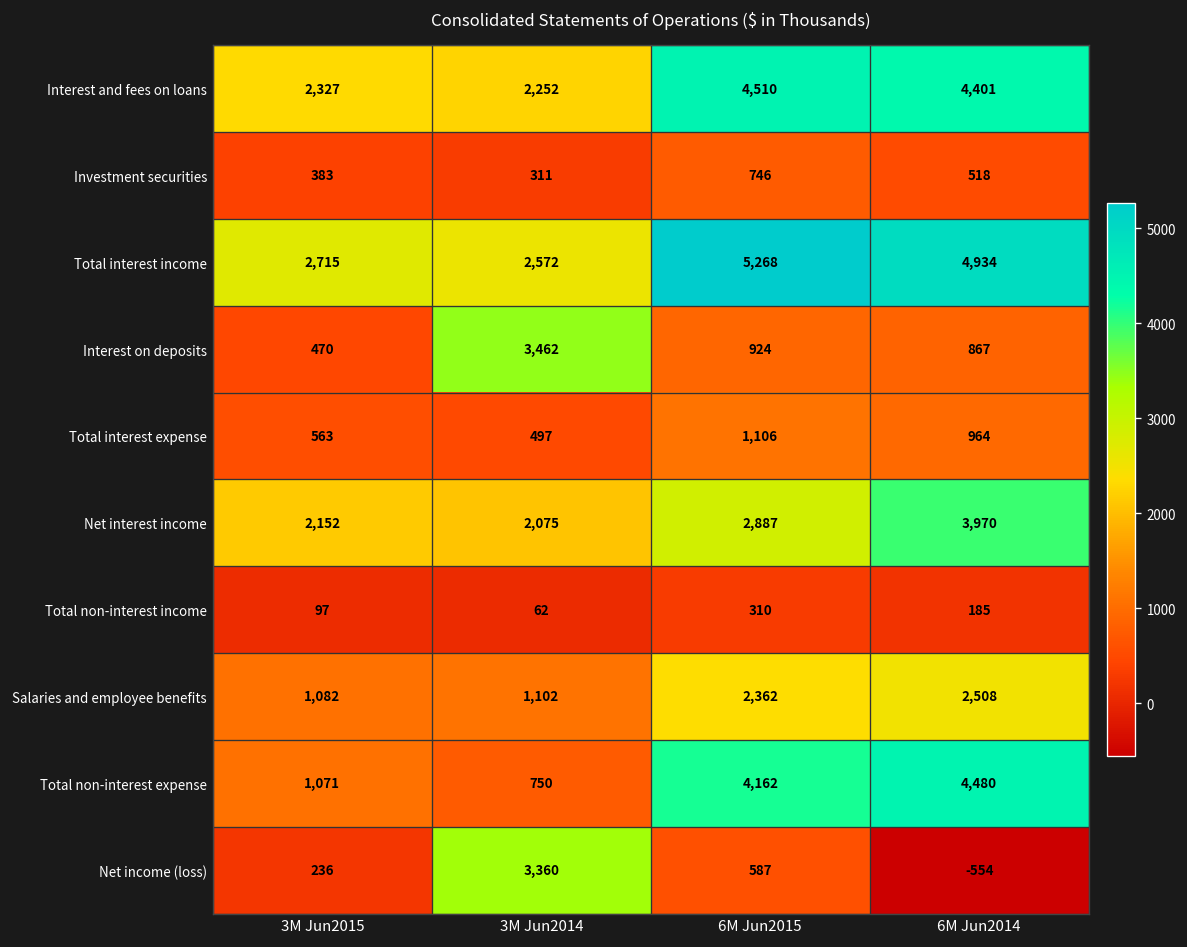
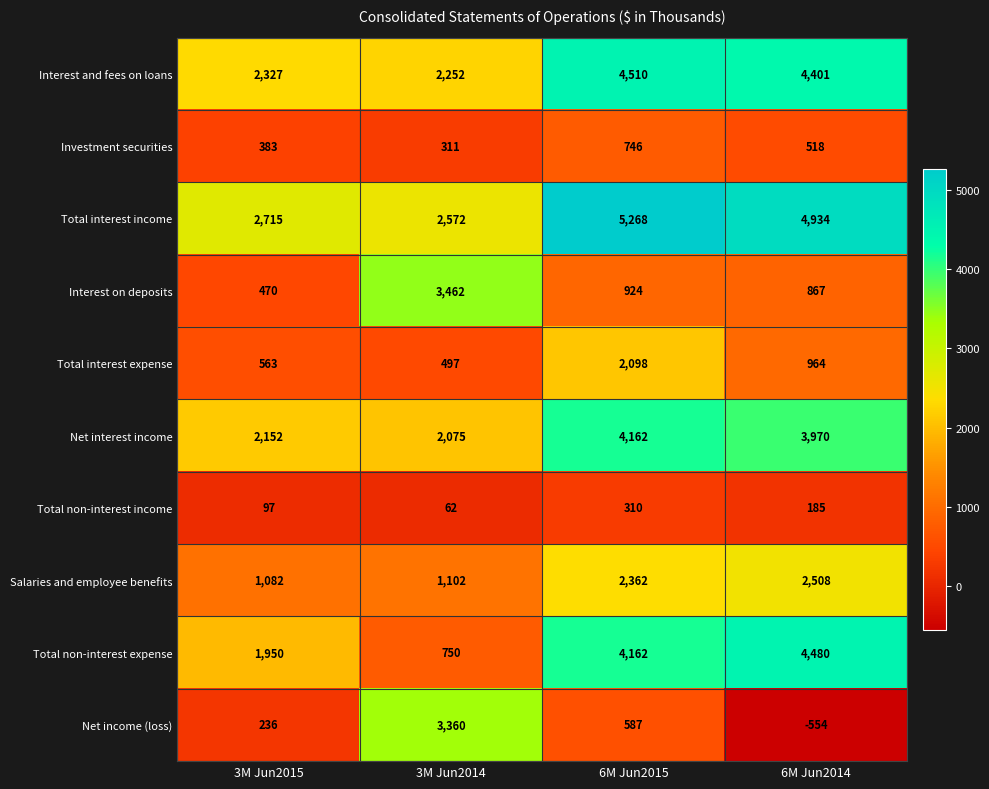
  {
    "Interest and fees on loans": {
      "3M Jun2015": "2,327",
      "3M Jun2014": "2,252",
      "6M Jun2015": "4,510",
      "6M Jun2014": "4,401"
    },
    "Investment securities": {
      "3M Jun2015": "383",
      "3M Jun2014": "311",
      "6M Jun2015": "746",
      "6M Jun2014": "518"
    },
    "Total interest income": {
      "3M Jun2015": "2,715",
      "3M Jun2014": "2,572",
      "6M Jun2015": "5,268",
      "6M Jun2014": "4,934"
    },
    "Interest on deposits": {
      "3M Jun2015": "470",
      "3M Jun2014": "3,462",
      "6M Jun2015": "924",
      "6M Jun2014": "867"
    },
    "Total interest expense": {
      "3M Jun2015": "563",
      "3M Jun2014": "497",
-     "6M Jun2015": "1,106",
+     "6M Jun2015": "2,098",
      "6M Jun2014": "964"
    },
    "Net interest income": {
      "3M Jun2015": "2,152",
      "3M Jun2014": "2,075",
-     "6M Jun2015": "2,887",
+     "6M Jun2015": "4,162",
      "6M Jun2014": "3,970"
    },
    "Total non-interest income": {
      "3M Jun2015": "97",
      "3M Jun2014": "62",
      "6M Jun2015": "310",
      "6M Jun2014": "185"
    },
    "Salaries and employee benefits": {
      "3M Jun2015": "1,082",
      "3M Jun2014": "1,102",
      "6M Jun2015": "2,362",
      "6M Jun2014": "2,508"
    },
    "Total non-interest expense": {
-     "3M Jun2015": "1,071",
+     "3M Jun2015": "1,950",
      "3M Jun2014": "750",
      "6M Jun2015": "4,162",
      "6M Jun2014": "4,480"
    },
    "Net income (loss)": {
      "3M Jun2015": "236",
      "3M Jun2014": "3,360",
      "6M Jun2015": "587",
      "6M Jun2014": "-554"
    }
  }
